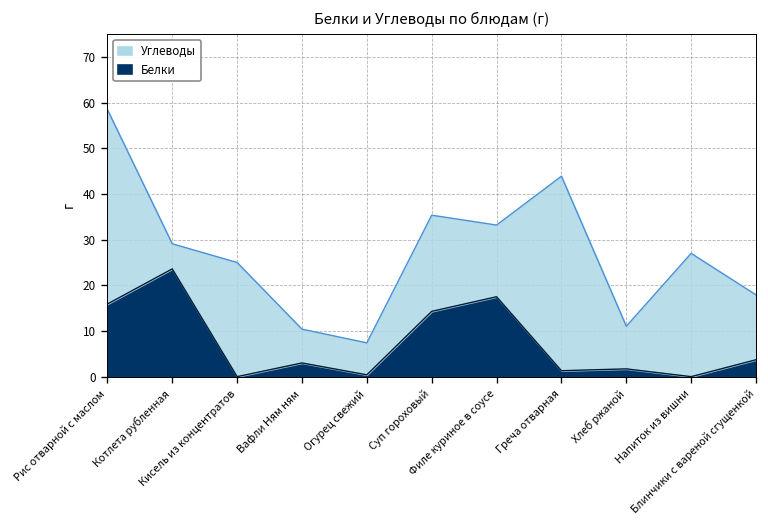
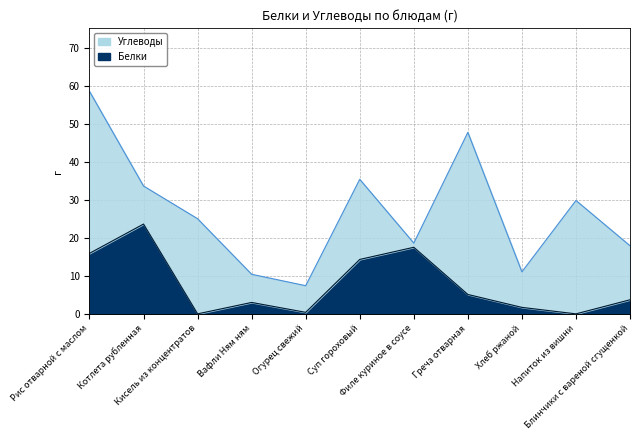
  {
    "Белки": {
      "Рис отварной с маслом": 16,
      "Котлета рубленная": 24,
      "Кисель из концентратов": 0,
      "Вафли Ням ням": 3,
      "Огурец свежий": 0,
      "Суп гороховый": 14,
      "Филе куриное в соусе": 18,
-     "Греча отварная": 1,
+     "Греча отварная": 5,
      "Хлеб ржаной": 2,
      "Напиток из вишни": 0,
      "Блинчики с вареной сгущенкой": 4
    },
    "Углеводы": {
      "Рис отварной с маслом": 43,
-     "Котлета рубленная": 6,
+     "Котлета рубленная": 10,
      "Кисель из концентратов": 25,
      "Вафли Ням ням": 7,
      "Огурец свежий": 7,
      "Суп гороховый": 21,
-     "Филе куриное в соусе": 16,
+     "Филе куриное в соусе": 1,
      "Греча отварная": 43,
      "Хлеб ржаной": 9,
-     "Напиток из вишни": 27,
+     "Напиток из вишни": 30,
      "Блинчики с вареной сгущенкой": 14
    }
  }
